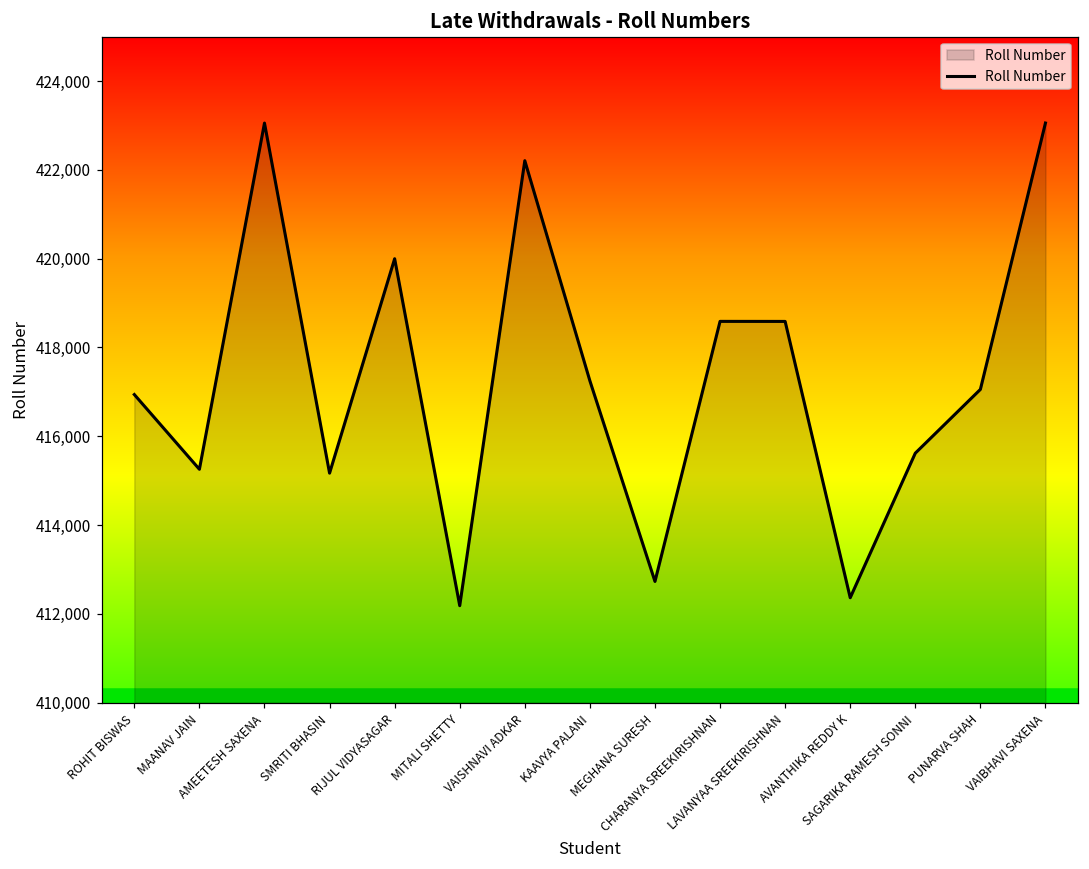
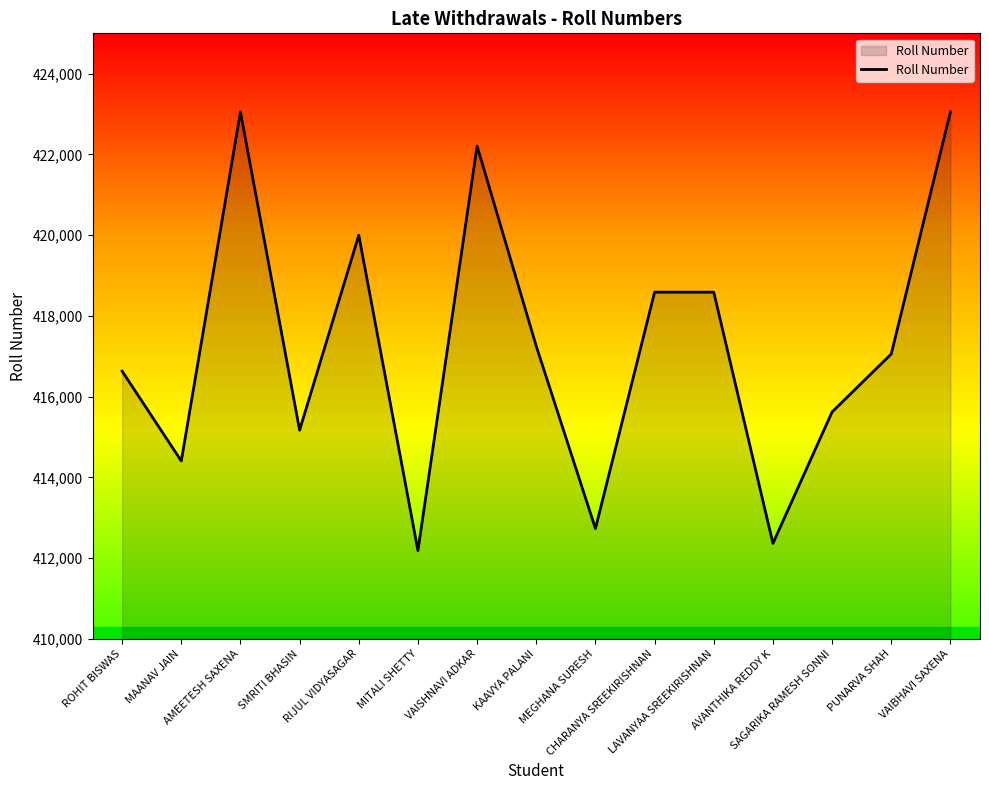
  {
-   "ROHIT BISWAS": "416,900",
-   "MAANAV JAIN": "415,300",
+   "ROHIT BISWAS": "416,600",
+   "MAANAV JAIN": "414,400",
    "AMEETESH SAXENA": "423,100",
    "SMRITI BHASIN": "415,200",
    "RIJUL VIDYASAGAR": "420,000",
    "MITALI SHETTY": "412,200",
    "VAISHNAVI ADKAR": "422,200",
    "KAAVYA PALANI": "417,200",
    "MEGHANA SURESH": "412,700",
    "CHARANYA SREEKIRISHNAN": "418,600",
    "LAVANYAA SREEKIRISHNAN": "418,600",
    "AVANTHIKA REDDY K": "412,400",
    "SAGARIKA RAMESH SONNI": "415,600",
    "PUNARVA SHAH": "417,100",
    "VAIBHAVI SAXENA": "423,100"
  }
